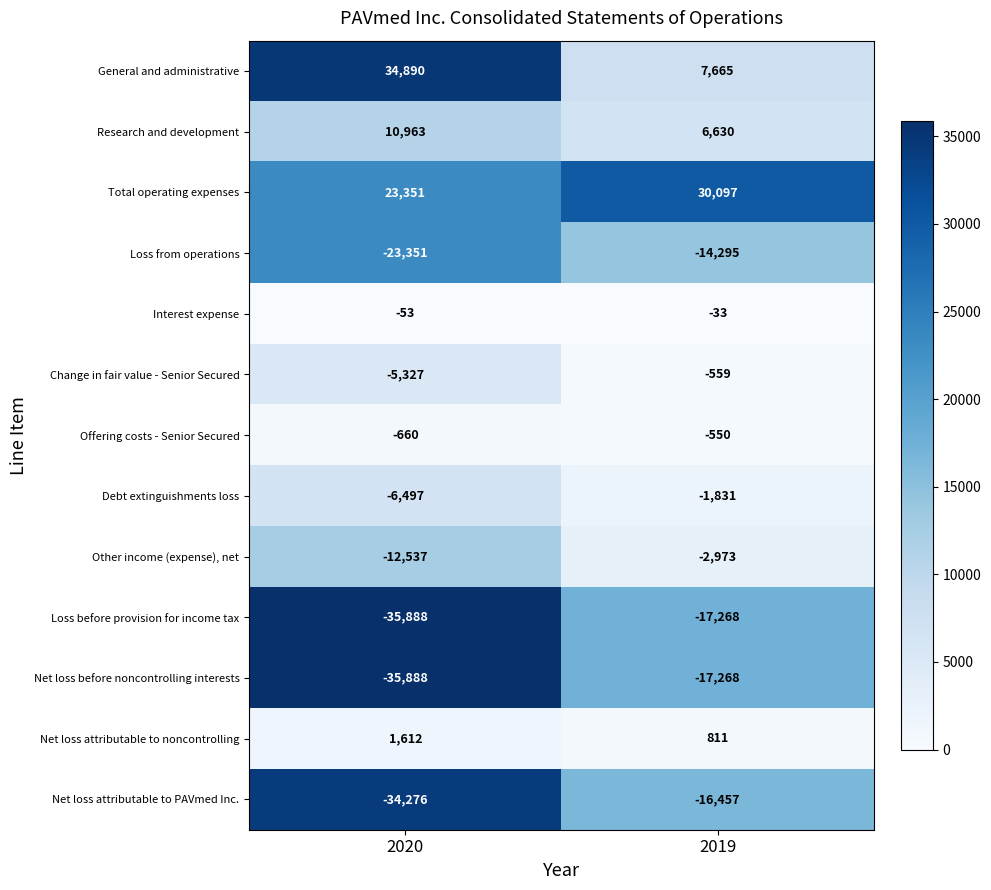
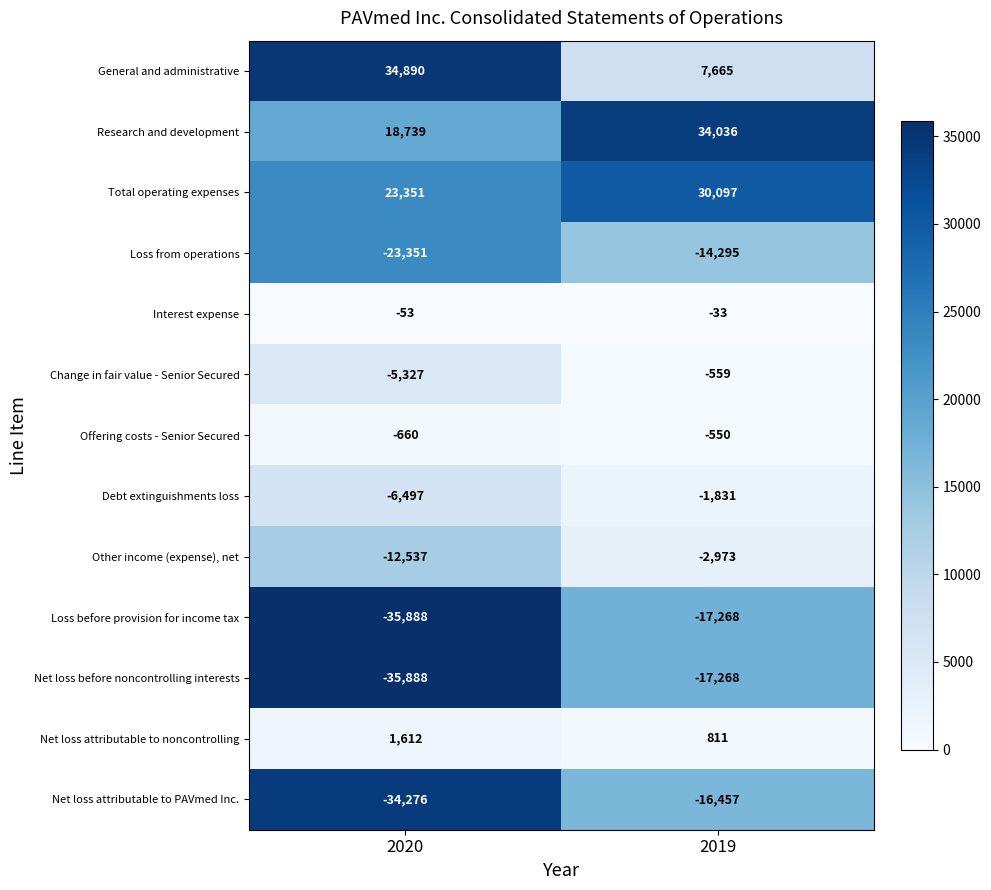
  {
    "General and administrative": {
      "2020": "34,890",
      "2019": "7,665"
    },
    "Research and development": {
-     "2020": "10,963",
-     "2019": "6,630"
+     "2020": "18,739",
+     "2019": "34,036"
    },
    "Total operating expenses": {
      "2020": "23,351",
      "2019": "30,097"
    },
    "Loss from operations": {
      "2020": "-23,351",
      "2019": "-14,295"
    },
    "Interest expense": {
      "2020": "-53",
      "2019": "-33"
    },
    "Change in fair value - Senior Secured": {
      "2020": "-5,327",
      "2019": "-559"
    },
    "Offering costs - Senior Secured": {
      "2020": "-660",
      "2019": "-550"
    },
    "Debt extinguishments loss": {
      "2020": "-6,497",
      "2019": "-1,831"
    },
    "Other income (expense), net": {
      "2020": "-12,537",
      "2019": "-2,973"
    },
    "Loss before provision for income tax": {
      "2020": "-35,888",
      "2019": "-17,268"
    },
    "Net loss before noncontrolling interests": {
      "2020": "-35,888",
      "2019": "-17,268"
    },
    "Net loss attributable to noncontrolling": {
      "2020": "1,612",
      "2019": "811"
    },
    "Net loss attributable to PAVmed Inc.": {
      "2020": "-34,276",
      "2019": "-16,457"
    }
  }
